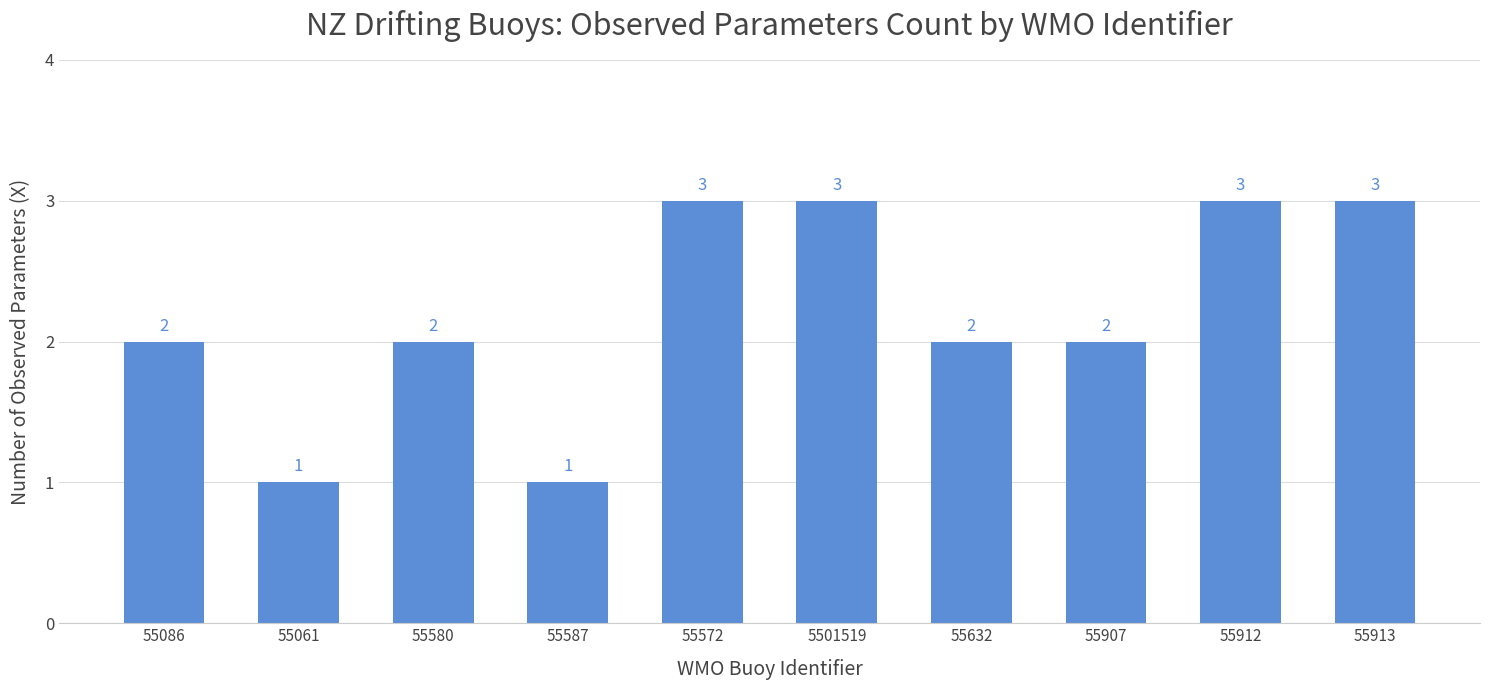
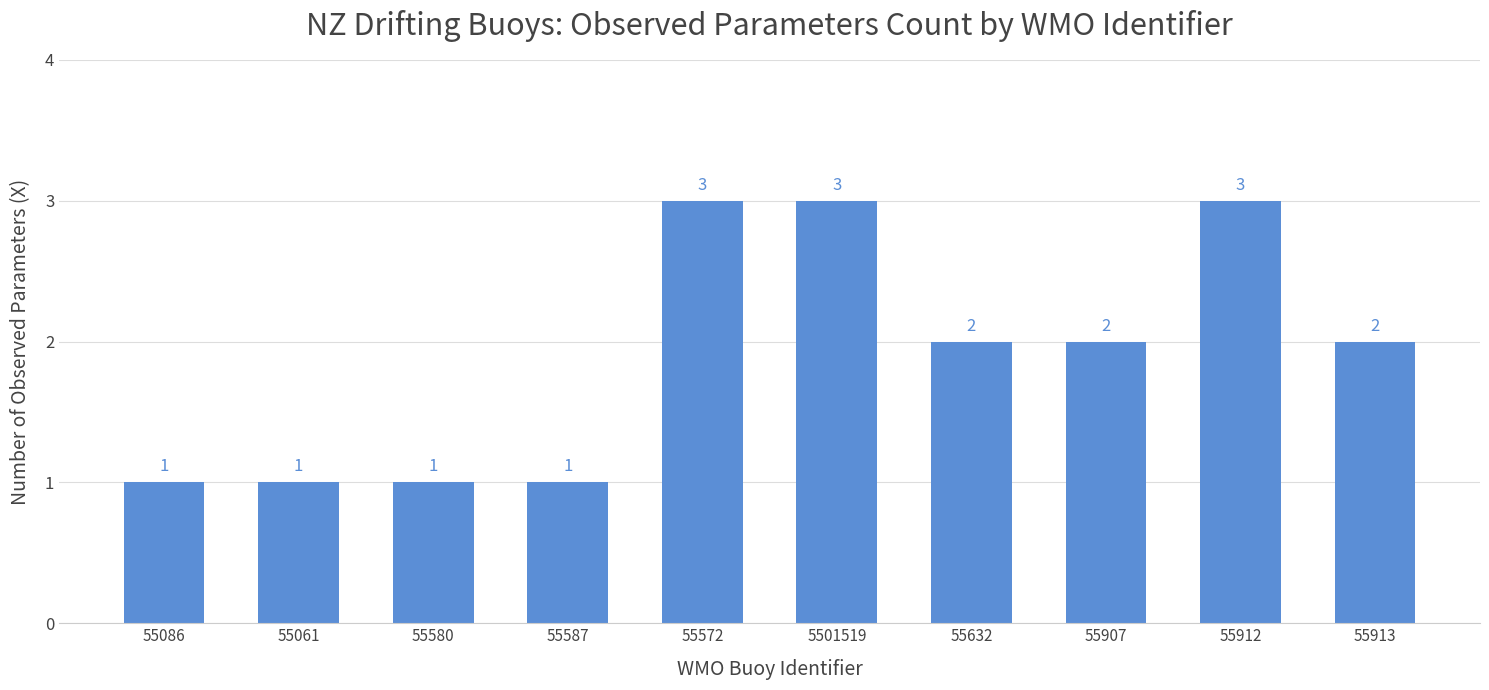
  {
-   "55086": 2,
+   "55086": 1,
    "55061": 1,
-   "55580": 2,
+   "55580": 1,
    "55587": 1,
    "55572": 3,
    "5501519": 3,
    "55632": 2,
    "55907": 2,
    "55912": 3,
-   "55913": 3
+   "55913": 2
  }
